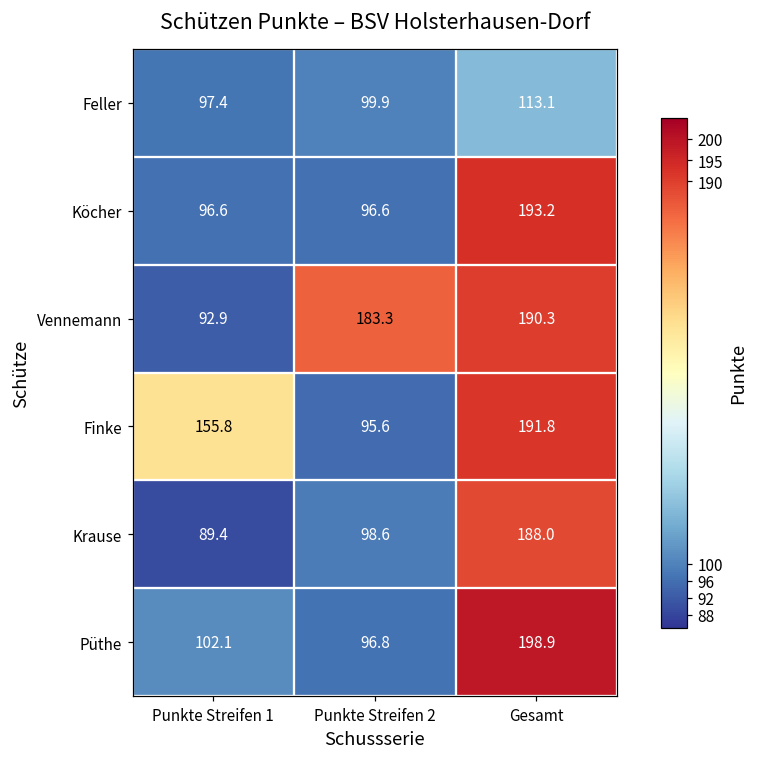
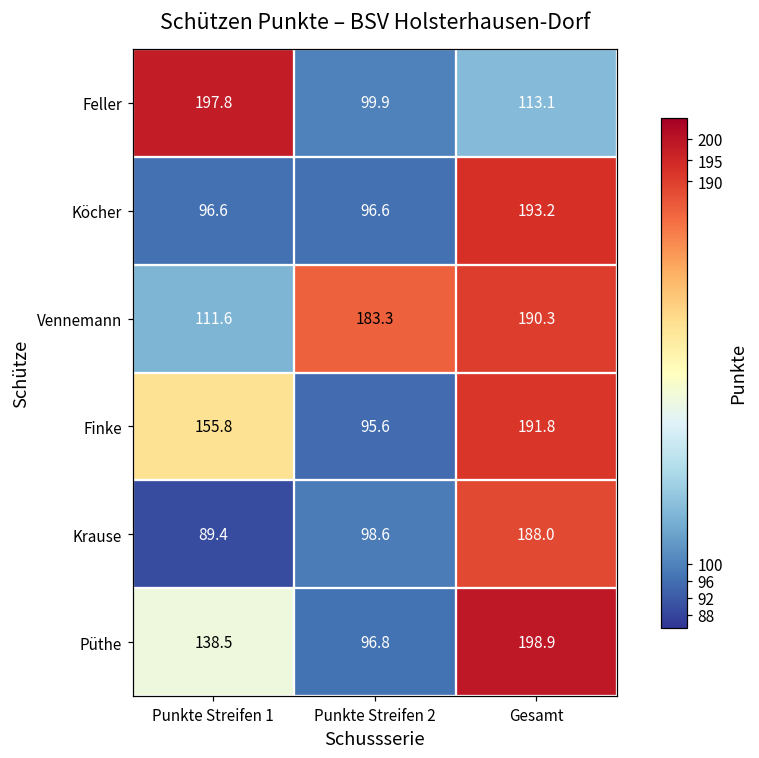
  {
    "Feller": {
-     "Punkte Streifen 1": 97.4,
+     "Punkte Streifen 1": 197.8,
      "Punkte Streifen 2": 99.9,
      "Gesamt": 113.1
    },
    "Köcher": {
      "Punkte Streifen 1": 96.6,
      "Punkte Streifen 2": 96.6,
      "Gesamt": 193.2
    },
    "Vennemann": {
-     "Punkte Streifen 1": 92.9,
+     "Punkte Streifen 1": 111.6,
      "Punkte Streifen 2": 183.3,
      "Gesamt": 190.3
    },
    "Finke": {
      "Punkte Streifen 1": 155.8,
      "Punkte Streifen 2": 95.6,
      "Gesamt": 191.8
    },
    "Krause": {
      "Punkte Streifen 1": 89.4,
      "Punkte Streifen 2": 98.6,
      "Gesamt": 188.0
    },
    "Püthe": {
-     "Punkte Streifen 1": 102.1,
+     "Punkte Streifen 1": 138.5,
      "Punkte Streifen 2": 96.8,
      "Gesamt": 198.9
    }
  }
